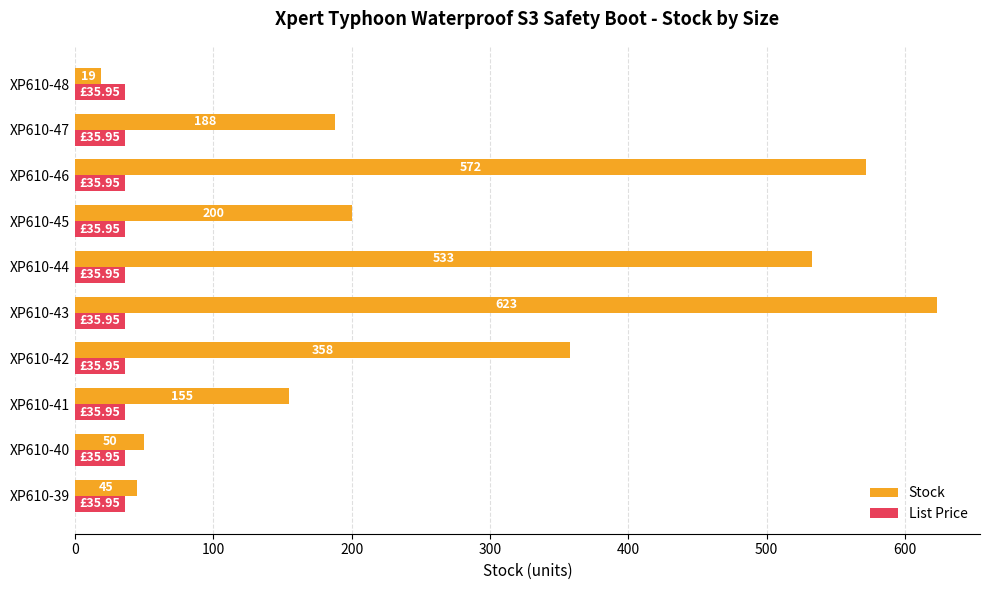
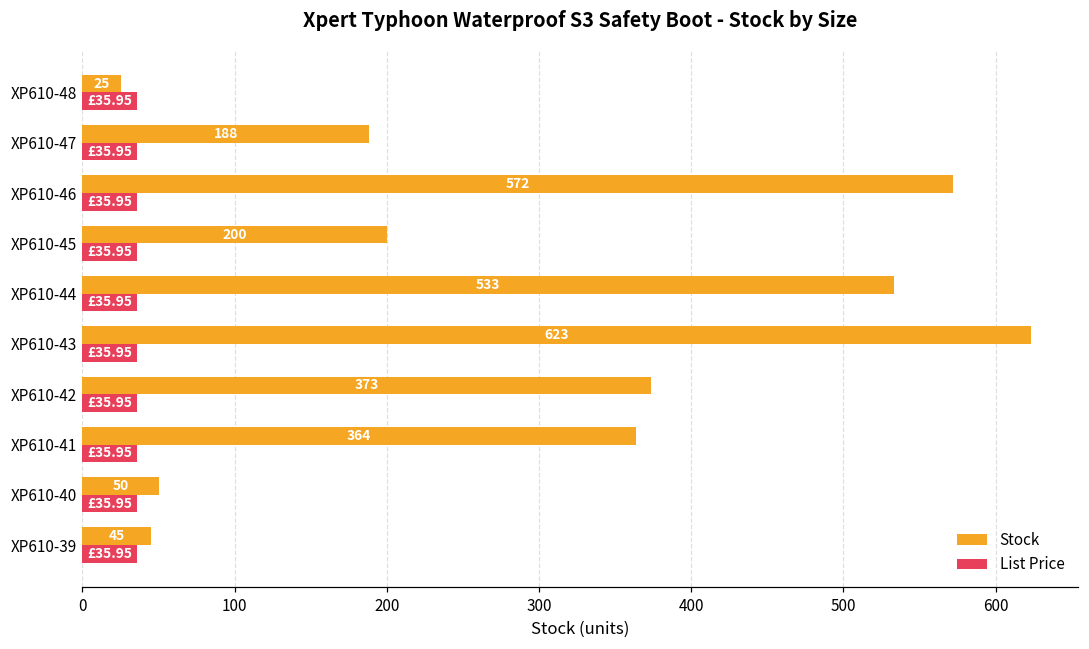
  {
    "Stock": {
-     "XP610-48": "19",
+     "XP610-48": "25",
      "XP610-47": "188",
      "XP610-46": "572",
      "XP610-45": "200",
      "XP610-44": "533",
      "XP610-43": "623",
-     "XP610-42": "358",
-     "XP610-41": "155",
+     "XP610-42": "373",
+     "XP610-41": "364",
      "XP610-40": "50",
      "XP610-39": "45"
    },
    "List Price": {
      "XP610-48": "£35.95",
      "XP610-47": "£35.95",
      "XP610-46": "£35.95",
      "XP610-45": "£35.95",
      "XP610-44": "£35.95",
      "XP610-43": "£35.95",
      "XP610-42": "£35.95",
      "XP610-41": "£35.95",
      "XP610-40": "£35.95",
      "XP610-39": "£35.95"
    }
  }
